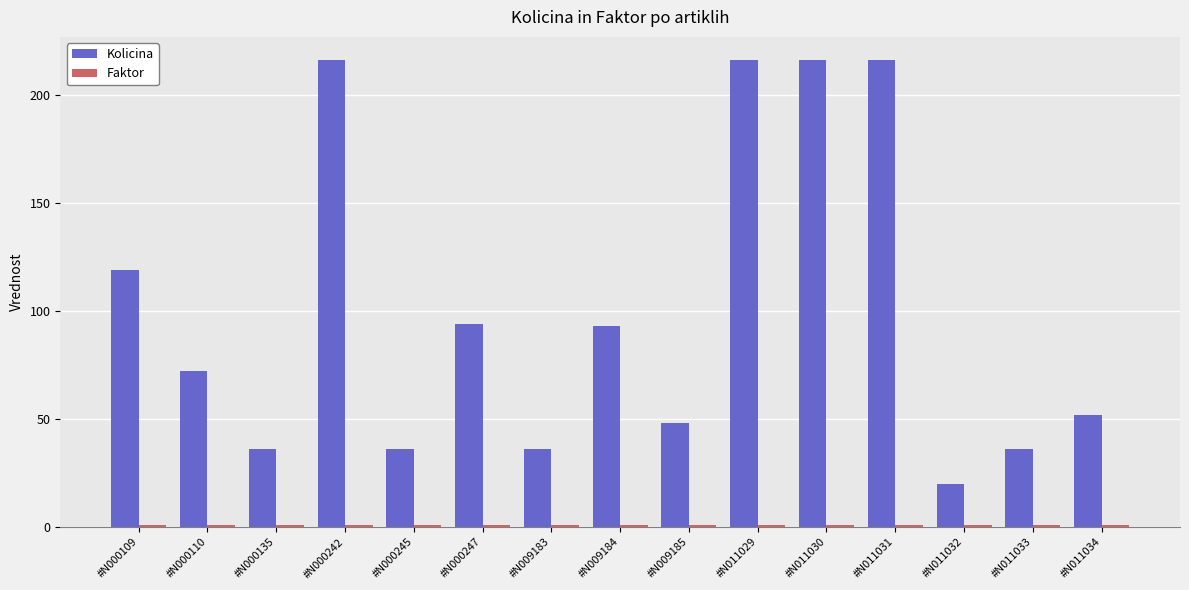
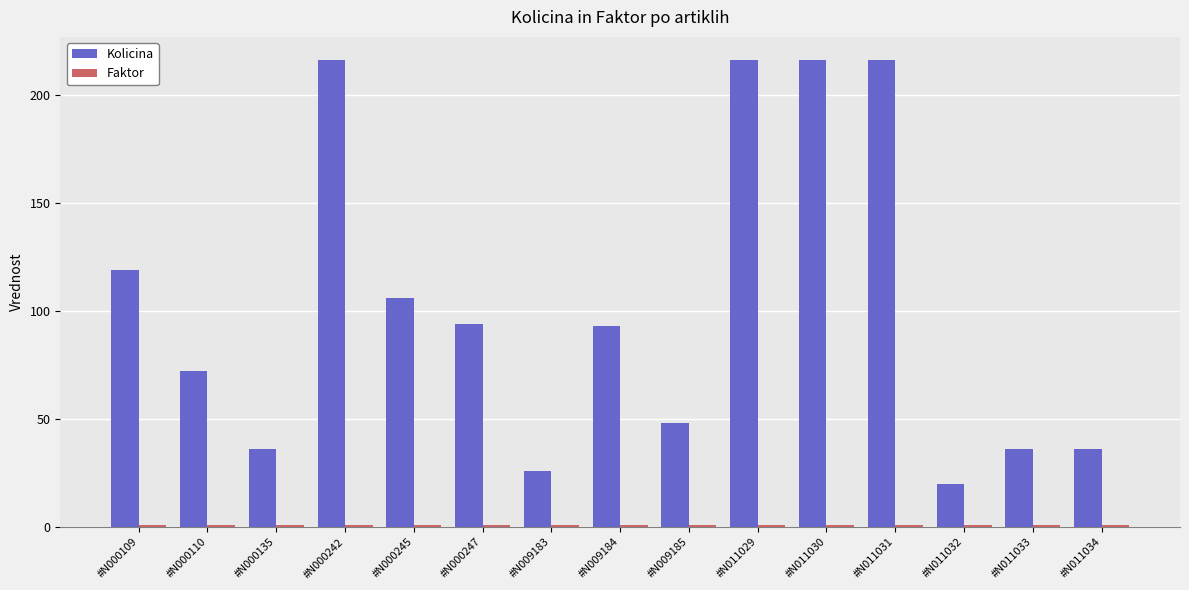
  {
    "Kolicina": {
      "#N000109": 119,
      "#N000110": 72,
      "#N000135": 36,
      "#N000242": 216,
-     "#N000245": 36,
+     "#N000245": 106,
      "#N000247": 94,
-     "#N009183": 36,
+     "#N009183": 26,
      "#N009184": 93,
      "#N009185": 48,
      "#N011029": 216,
      "#N011030": 216,
      "#N011031": 216,
      "#N011032": 20,
      "#N011033": 36,
-     "#N011034": 52
+     "#N011034": 36
    }
  }
